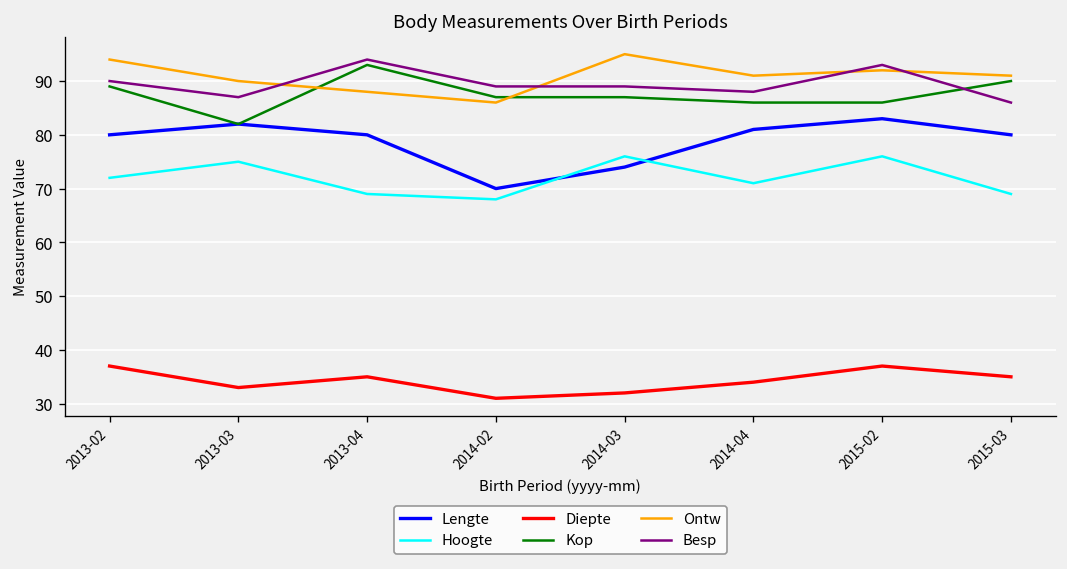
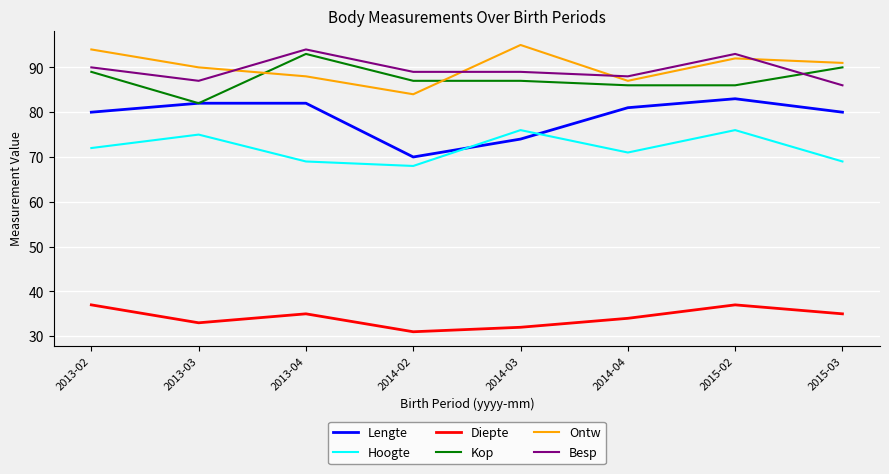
  {
    "Lengte": {
      "2013-02": 80,
-     "2013-04": 80,
+     "2013-04": 82,
      "2014-02": 70,
      "2014-03": 74,
      "2014-04": 81,
      "2015-02": 83,
      "2015-03": 80
    },
    "Hoogte": {
      "2013-02": 72,
      "2013-03": 75,
      "2013-04": 69,
      "2014-02": 68,
      "2014-03": 76,
      "2014-04": 71,
      "2015-02": 76,
      "2015-03": 69
    },
    "Diepte": {
      "2013-02": 37,
      "2013-03": 33,
      "2013-04": 35,
      "2014-02": 31,
      "2014-03": 32,
      "2014-04": 34,
      "2015-02": 37,
      "2015-03": 35
    },
    "Kop": {
      "2013-02": 89,
      "2013-04": 93,
      "2014-02": 87,
      "2014-03": 87,
      "2014-04": 86,
      "2015-02": 86,
      "2015-03": 90
    },
    "Ontw": {
      "2013-02": 94,
      "2013-03": 90,
      "2013-04": 88,
-     "2014-02": 86,
+     "2014-02": 84,
      "2014-03": 95,
-     "2014-04": 91,
+     "2014-04": 87,
      "2015-02": 92,
      "2015-03": 91
    },
    "Besp": {
      "2013-02": 90,
      "2013-03": 87,
      "2013-04": 94,
      "2014-02": 89,
      "2014-03": 89,
      "2014-04": 88,
      "2015-02": 93,
      "2015-03": 86
    }
  }
